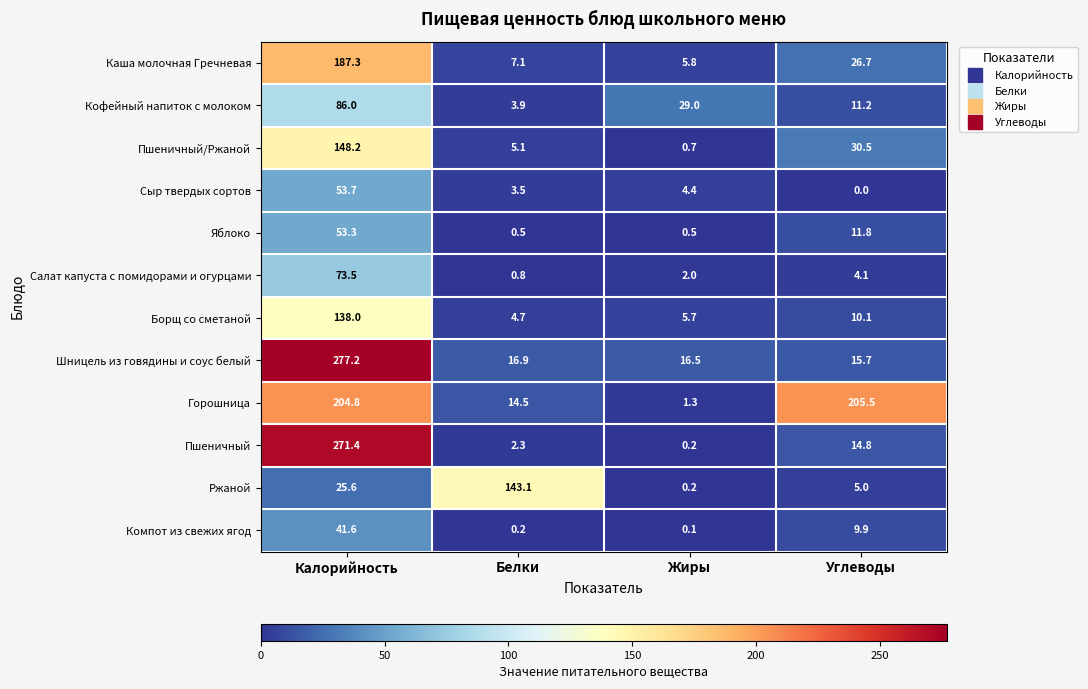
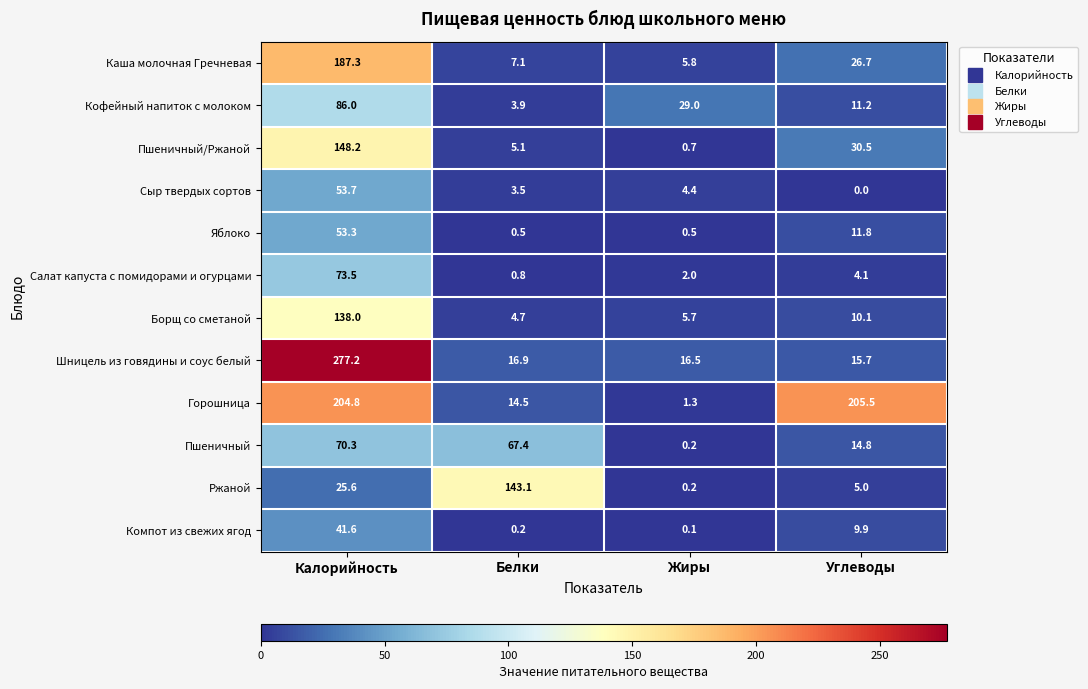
  {
    "Каша молочная Гречневая": {
      "Калорийность": 187.3,
      "Белки": 7.1,
      "Жиры": 5.8,
      "Углеводы": 26.7
    },
    "Кофейный напиток с молоком": {
      "Калорийность": 86.0,
      "Белки": 3.9,
      "Жиры": 29.0,
      "Углеводы": 11.2
    },
    "Пшеничный/Ржаной": {
      "Калорийность": 148.2,
      "Белки": 5.1,
      "Жиры": 0.7,
      "Углеводы": 30.5
    },
    "Сыр твердых сортов": {
      "Калорийность": 53.7,
      "Белки": 3.5,
      "Жиры": 4.4,
      "Углеводы": 0.0
    },
    "Яблоко": {
      "Калорийность": 53.3,
      "Белки": 0.5,
      "Жиры": 0.5,
      "Углеводы": 11.8
    },
    "Салат капуста с помидорами и огурцами": {
      "Калорийность": 73.5,
      "Белки": 0.8,
      "Жиры": 2.0,
      "Углеводы": 4.1
    },
    "Борщ со сметаной": {
      "Калорийность": 138.0,
      "Белки": 4.7,
      "Жиры": 5.7,
      "Углеводы": 10.1
    },
    "Шницель из говядины и соус белый": {
      "Калорийность": 277.2,
      "Белки": 16.9,
      "Жиры": 16.5,
      "Углеводы": 15.7
    },
    "Горошница": {
      "Калорийность": 204.8,
      "Белки": 14.5,
      "Жиры": 1.3,
      "Углеводы": 205.5
    },
    "Пшеничный": {
-     "Калорийность": 271.4,
-     "Белки": 2.3,
+     "Калорийность": 70.3,
+     "Белки": 67.4,
      "Жиры": 0.2,
      "Углеводы": 14.8
    },
    "Ржаной": {
      "Калорийность": 25.6,
      "Белки": 143.1,
      "Жиры": 0.2,
      "Углеводы": 5.0
    },
    "Компот из свежих ягод": {
      "Калорийность": 41.6,
      "Белки": 0.2,
      "Жиры": 0.1,
      "Углеводы": 9.9
    }
  }
